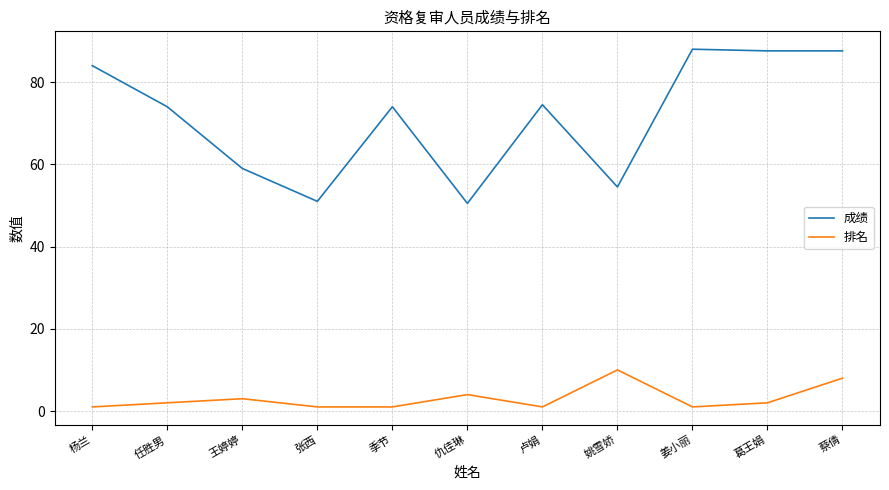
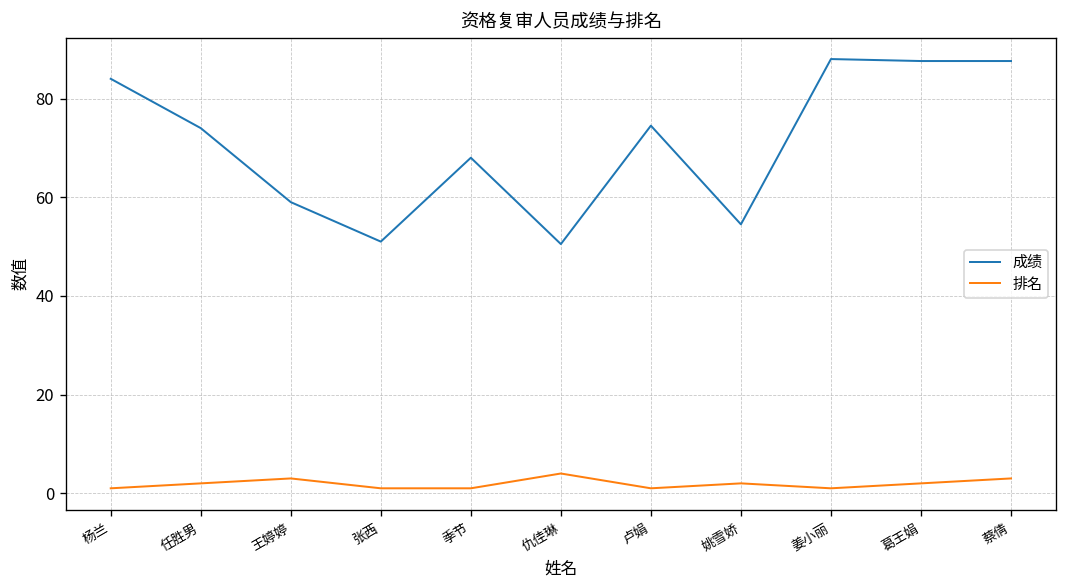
  {
    "成绩": {
      "杨兰": 84,
      "任胜男": 74,
      "王婷婷": 59,
      "张西": 51,
-     "季节": 74,
+     "季节": 68,
      "仇佳琳": 51,
      "卢娟": 75,
      "姚雪娇": 55,
      "姜小丽": 88,
      "葛王娟": 88,
      "蔡倩": 88
    },
    "排名": {
      "杨兰": 1,
      "任胜男": 2,
      "王婷婷": 3,
      "张西": 1,
      "季节": 1,
      "仇佳琳": 4,
      "卢娟": 1,
-     "姚雪娇": 10,
+     "姚雪娇": 2,
      "姜小丽": 1,
      "葛王娟": 2,
-     "蔡倩": 8
+     "蔡倩": 3
    }
  }
